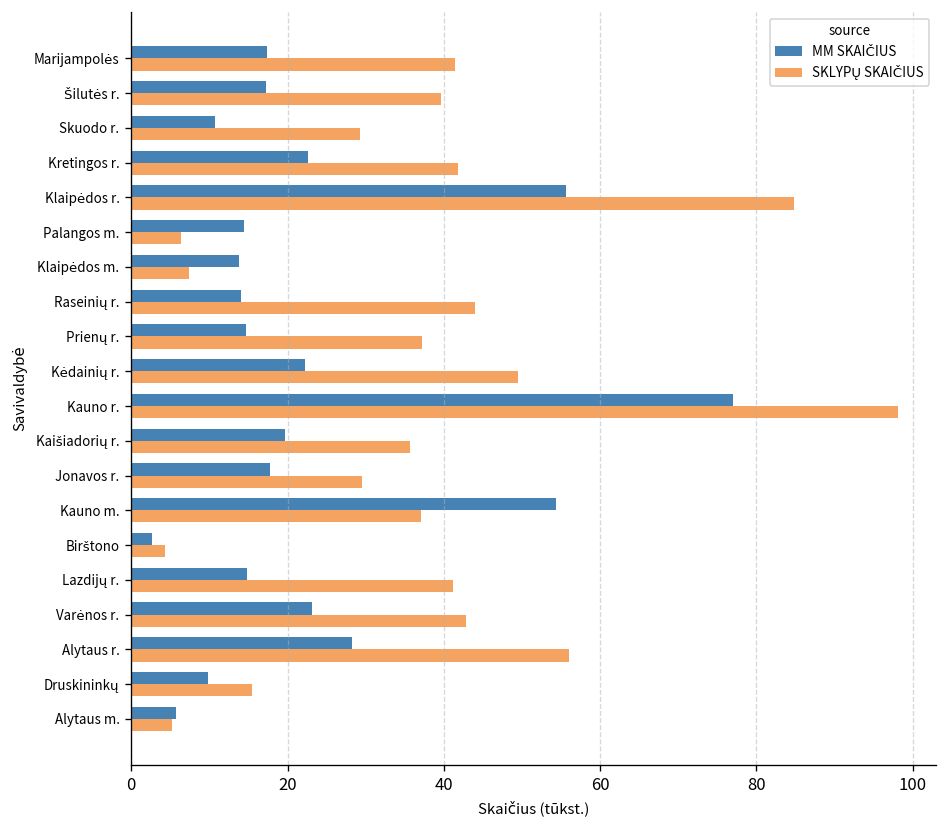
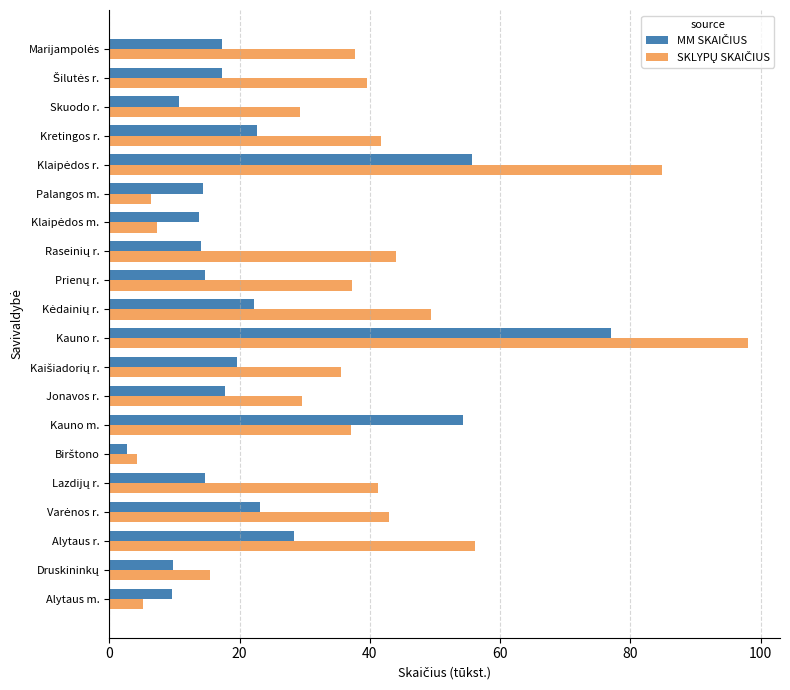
  {
    "MM SKAIČIUS": {
      "Marijampolės": 17,
      "Šilutės r.": 17,
      "Skuodo r.": 11,
      "Kretingos r.": 23,
      "Klaipėdos r.": 56,
      "Palangos m.": 14,
      "Klaipėdos m.": 14,
      "Raseinių r.": 14,
      "Prienų r.": 15,
      "Kėdainių r.": 22,
      "Kauno r.": 77,
      "Kaišiadorių r.": 20,
      "Jonavos r.": 18,
      "Kauno m.": 54,
      "Birštono": 3,
      "Lazdijų r.": 15,
      "Varėnos r.": 23,
      "Alytaus r.": 28,
      "Druskininkų": 10,
-     "Alytaus m.": 6
+     "Alytaus m.": 10
    },
    "SKLYPŲ SKAIČIUS": {
-     "Marijampolės": 41,
+     "Marijampolės": 38,
      "Šilutės r.": 40,
      "Skuodo r.": 29,
      "Kretingos r.": 42,
      "Klaipėdos r.": 85,
      "Palangos m.": 6,
      "Klaipėdos m.": 7,
      "Raseinių r.": 44,
      "Prienų r.": 37,
      "Kėdainių r.": 49,
      "Kauno r.": 98,
      "Kaišiadorių r.": 36,
      "Jonavos r.": 30,
      "Kauno m.": 37,
      "Birštono": 4,
      "Lazdijų r.": 41,
      "Varėnos r.": 43,
      "Alytaus r.": 56,
      "Druskininkų": 15,
      "Alytaus m.": 5
    }
  }
